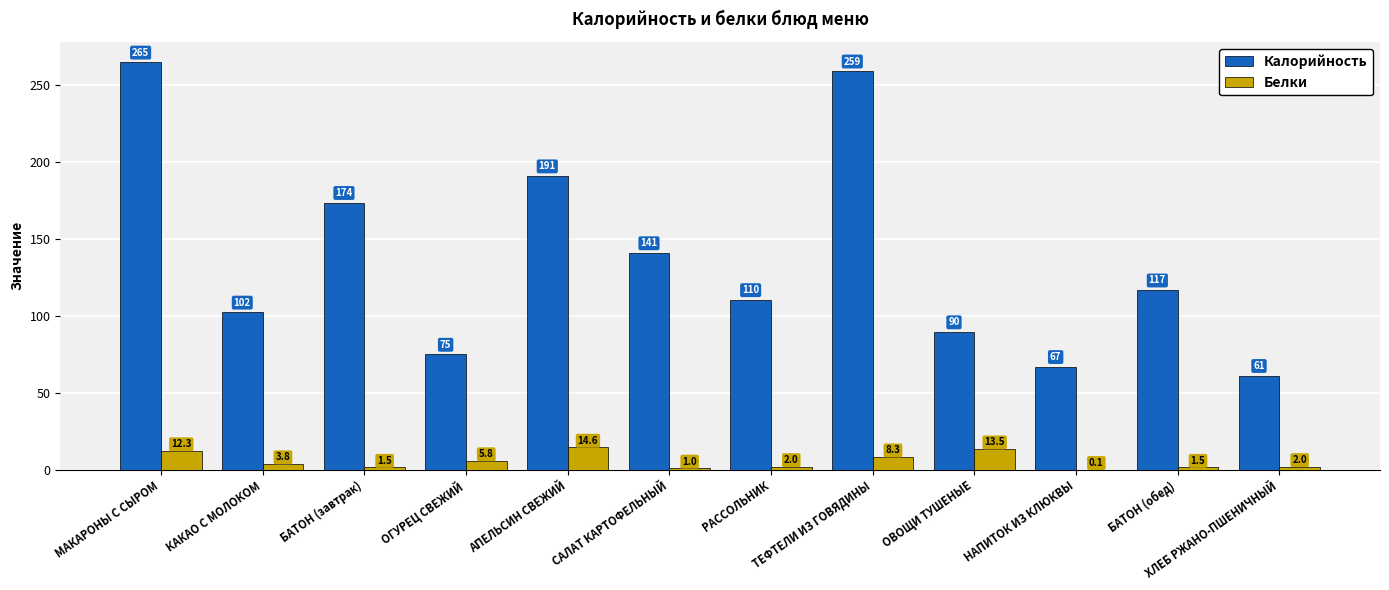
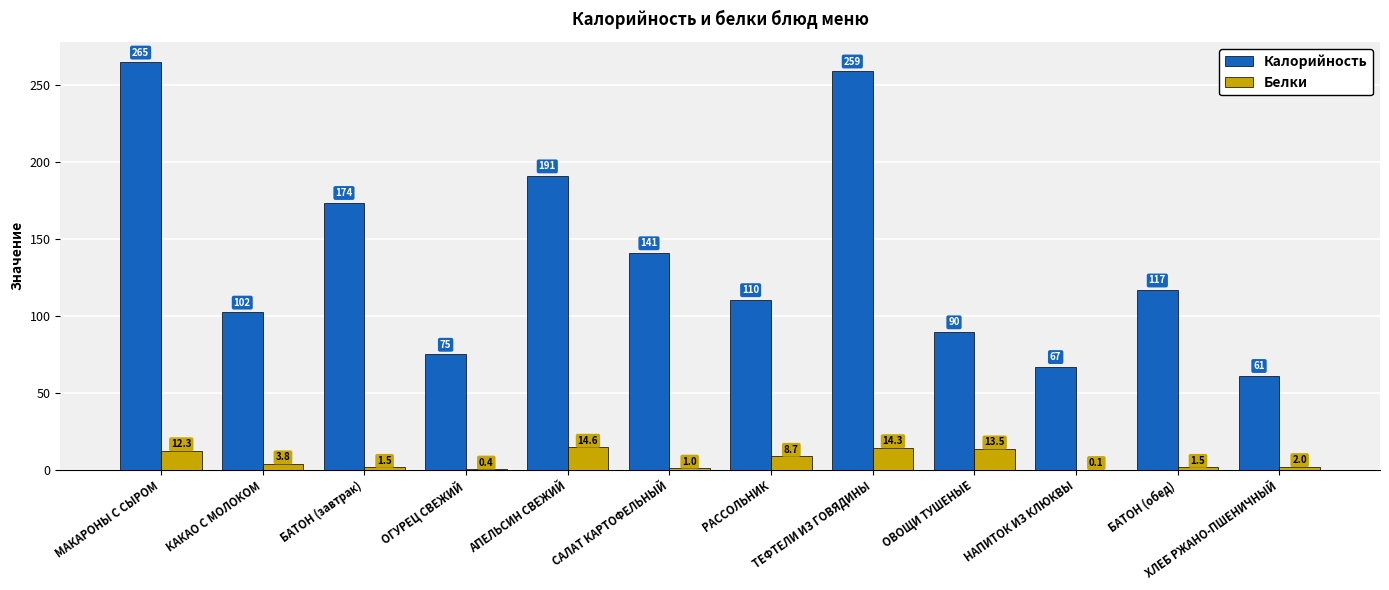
  {
    "Белки": {
-     "ОГУРЕЦ СВЕЖИЙ": 5.8,
-     "РАССОЛЬНИК": 2.0,
-     "ТЕФТЕЛИ ИЗ ГОВЯДИНЫ": 8.3
+     "ОГУРЕЦ СВЕЖИЙ": 0.4,
+     "РАССОЛЬНИК": 8.7,
+     "ТЕФТЕЛИ ИЗ ГОВЯДИНЫ": 14.3
    }
  }
